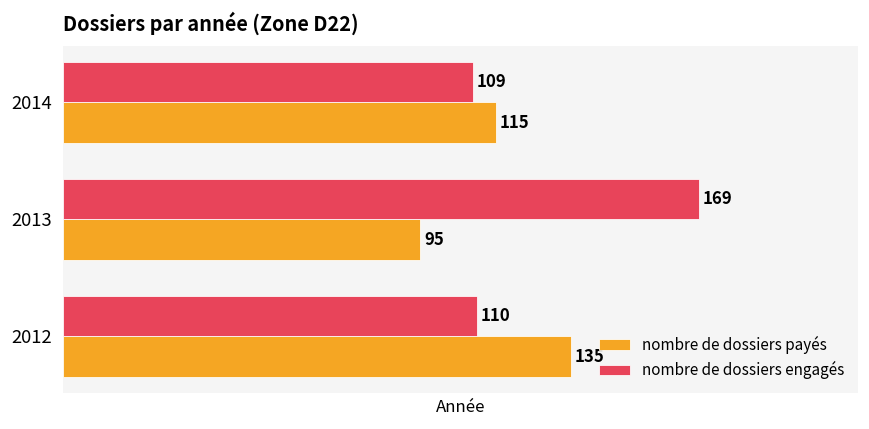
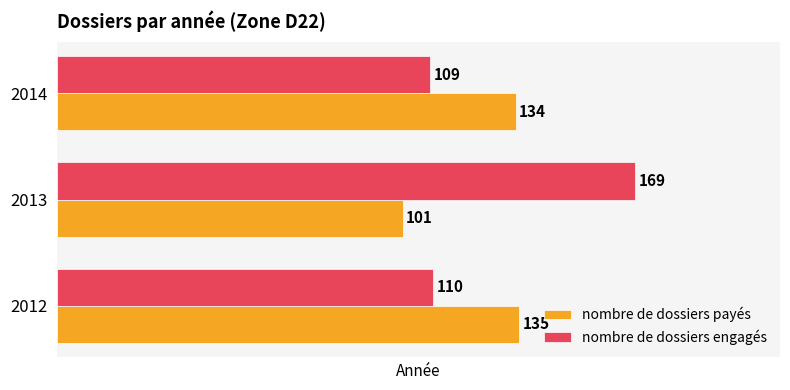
  {
    "nombre de dossiers payés": {
-     "2014": 115,
-     "2013": 95,
+     "2014": 134,
+     "2013": 101,
      "2012": 135
    },
    "nombre de dossiers engagés": {
      "2014": 109,
      "2013": 169,
      "2012": 110
    }
  }
